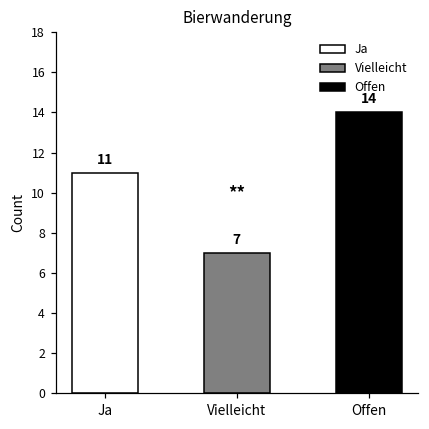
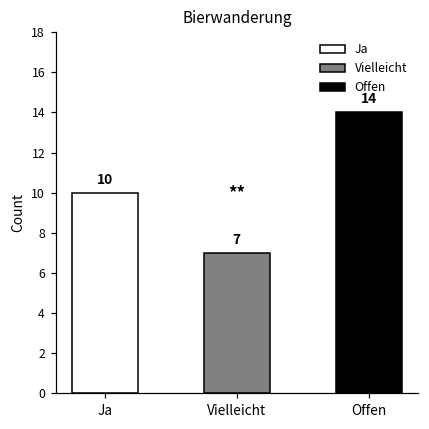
  {
-   "Ja": 11,
+   "Ja": 10,
    "Vielleicht": 7,
    "Offen": 14
  }
